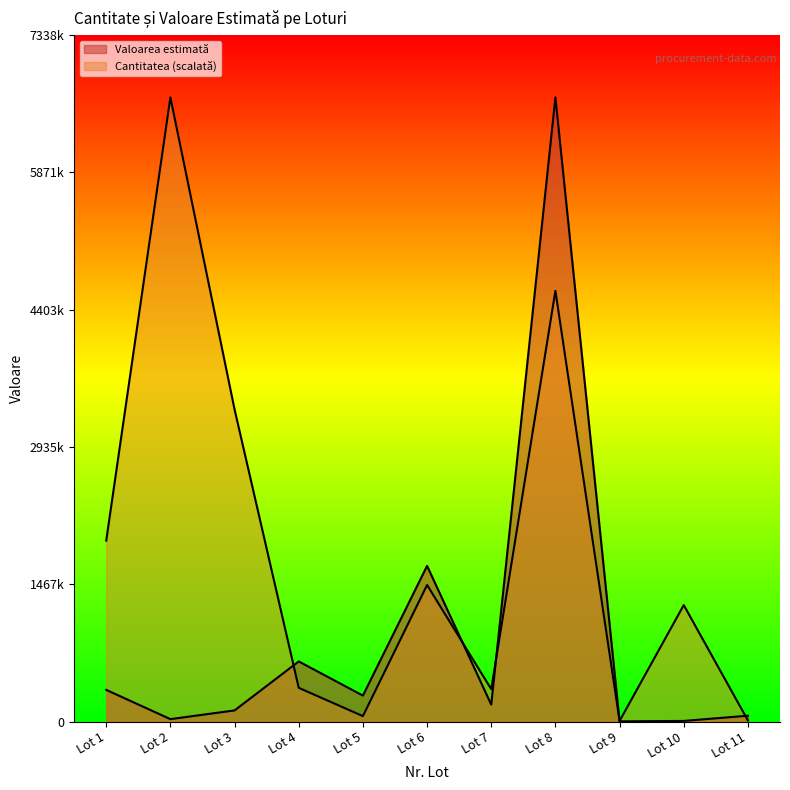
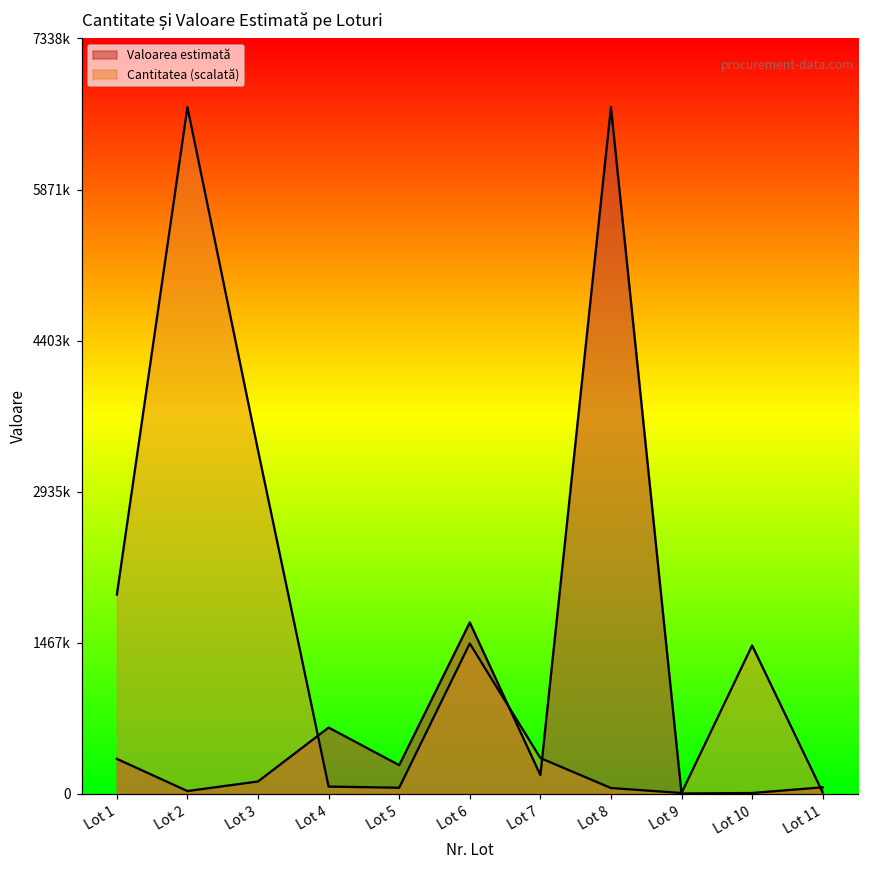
  {
    "Valoarea estimată": {
      "Lot 1": 300000,
      "Lot 2": 0,
      "Lot 3": 100000,
      "Lot 4": 600000,
      "Lot 5": 300000,
      "Lot 6": 1700000,
      "Lot 7": 200000,
      "Lot 8": 6700000,
      "Lot 10": 0,
      "Lot 11": 100000
    },
    "Cantitatea (scalată)": {
      "Lot 1": 1900000,
      "Lot 2": 6700000,
      "Lot 3": 3300000,
-     "Lot 4": 400000,
+     "Lot 4": 100000,
      "Lot 5": 100000,
      "Lot 6": 1500000,
      "Lot 7": 300000,
-     "Lot 8": 4600000,
-     "Lot 10": 1200000,
+     "Lot 8": 100000,
+     "Lot 10": 1400000,
      "Lot 11": 0
    }
  }
